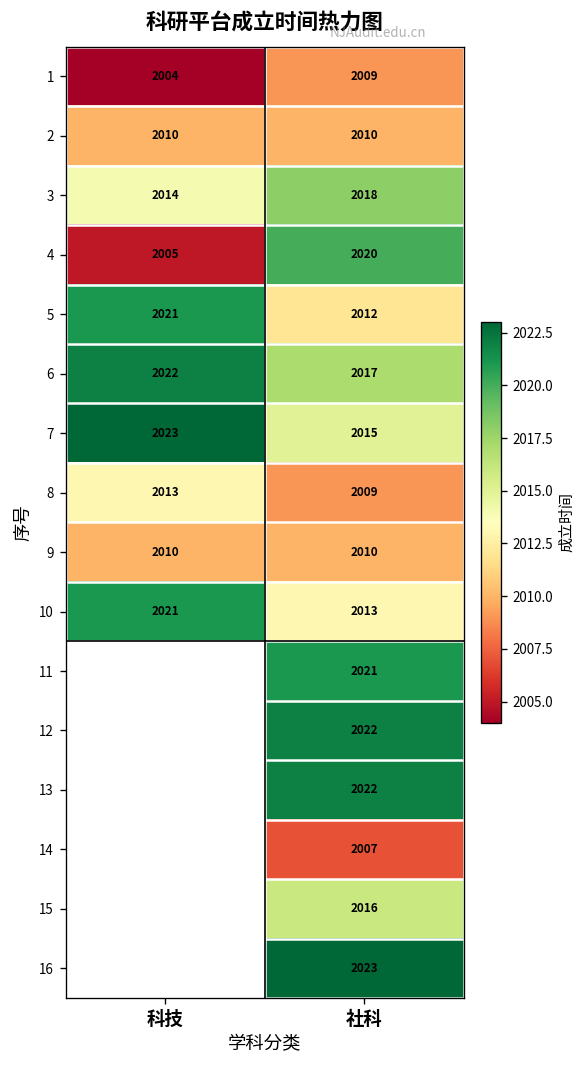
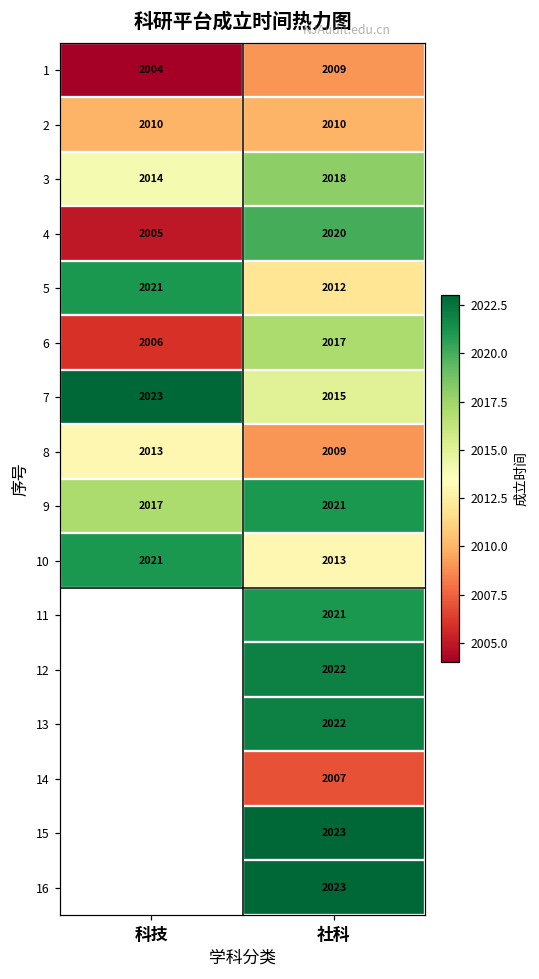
  {
    "1": {
      "科技": 2004,
      "社科": 2009
    },
    "2": {
      "科技": 2010,
      "社科": 2010
    },
    "3": {
      "科技": 2014,
      "社科": 2018
    },
    "4": {
      "科技": 2005,
      "社科": 2020
    },
    "5": {
      "科技": 2021,
      "社科": 2012
    },
    "6": {
-     "科技": 2022,
+     "科技": 2006,
      "社科": 2017
    },
    "7": {
      "科技": 2023,
      "社科": 2015
    },
    "8": {
      "科技": 2013,
      "社科": 2009
    },
    "9": {
-     "科技": 2010,
-     "社科": 2010
+     "科技": 2017,
+     "社科": 2021
    },
    "10": {
      "科技": 2021,
      "社科": 2013
    },
    "11": {
      "社科": 2021
    },
    "12": {
      "社科": 2022
    },
    "13": {
      "社科": 2022
    },
    "14": {
      "社科": 2007
    },
    "15": {
-     "社科": 2016
+     "社科": 2023
    },
    "16": {
      "社科": 2023
    }
  }
